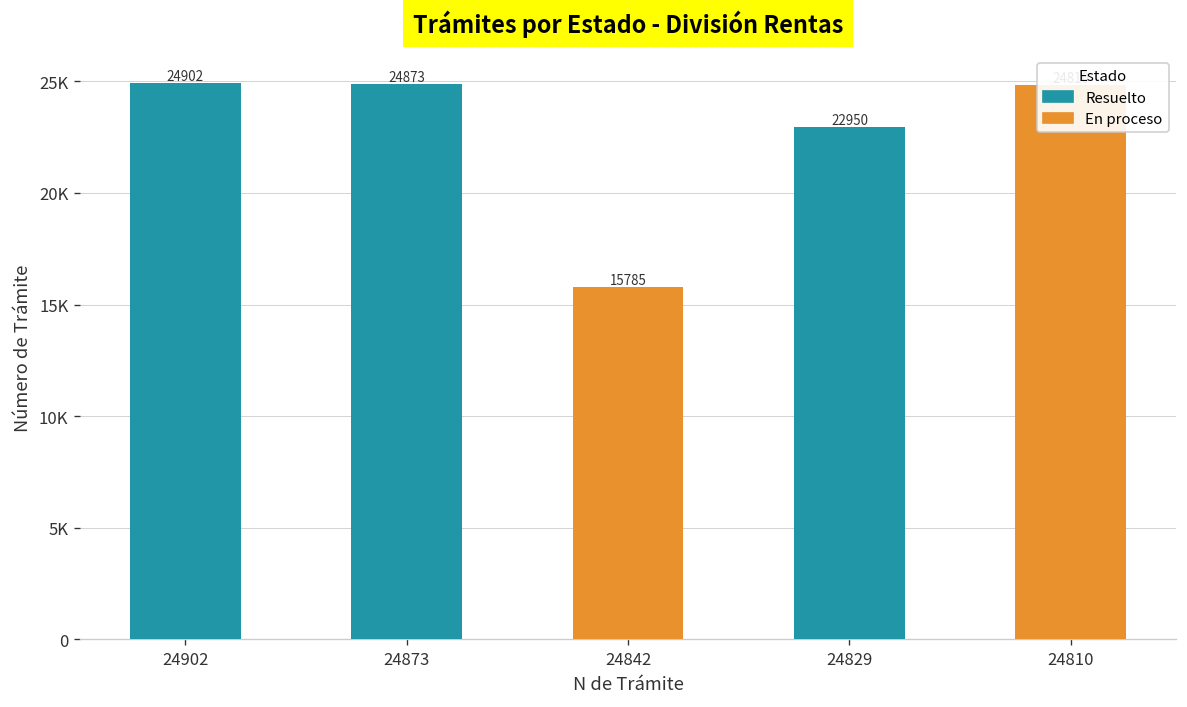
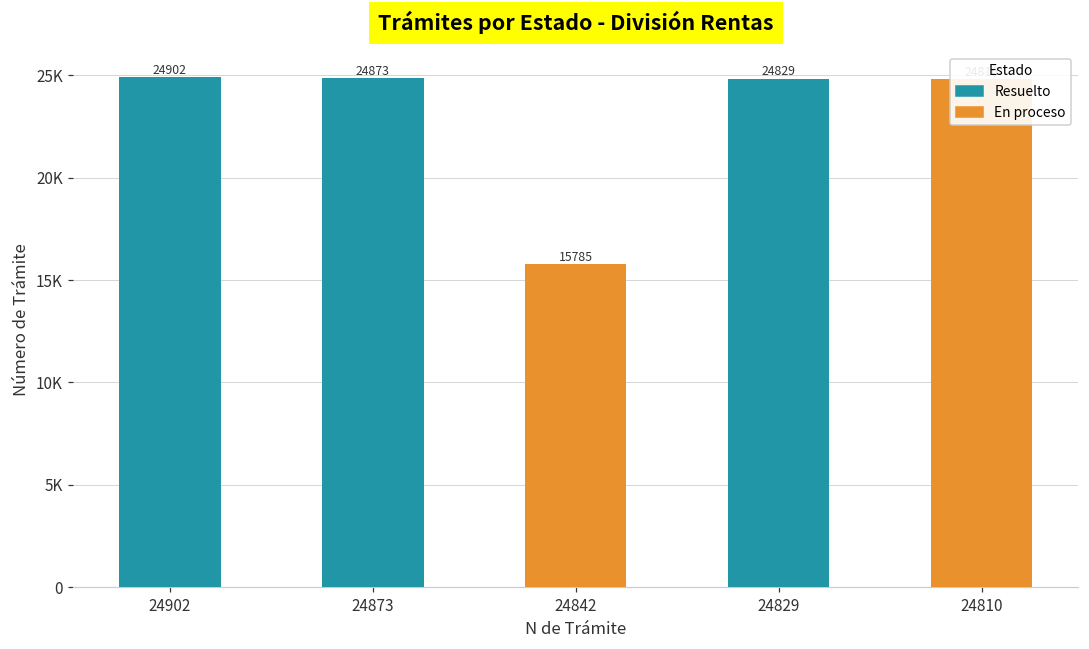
  {
    "Resuelto": {
      "24902": 24902,
      "24873": 24873,
-     "24829": 22950
+     "24829": 24829
    },
    "En proceso": {
      "24842": 15785
    }
  }
